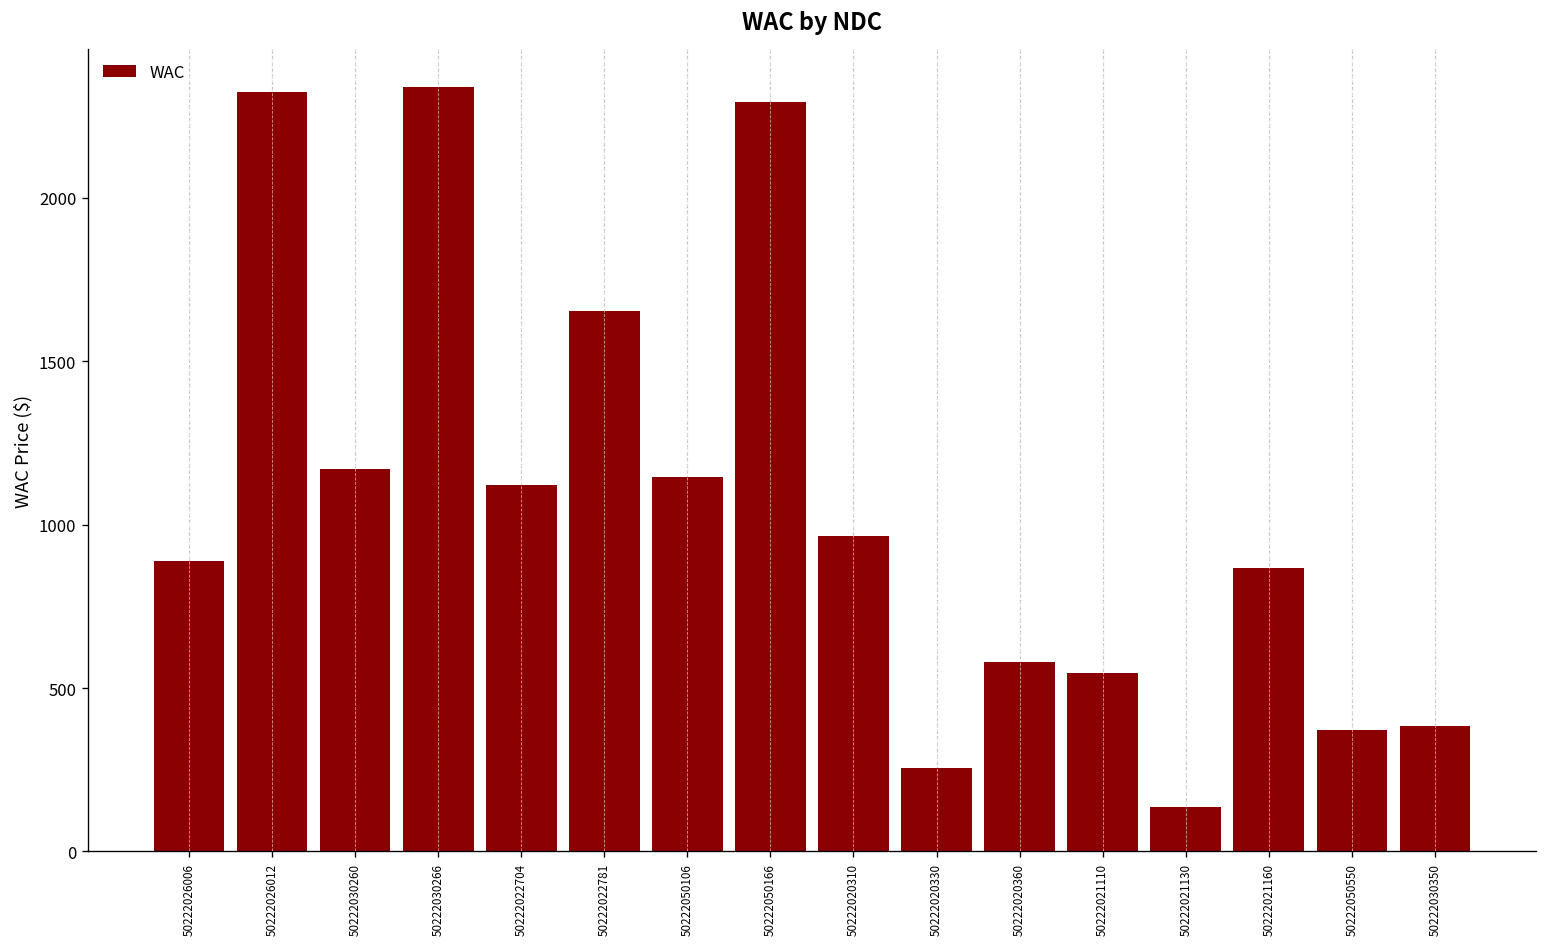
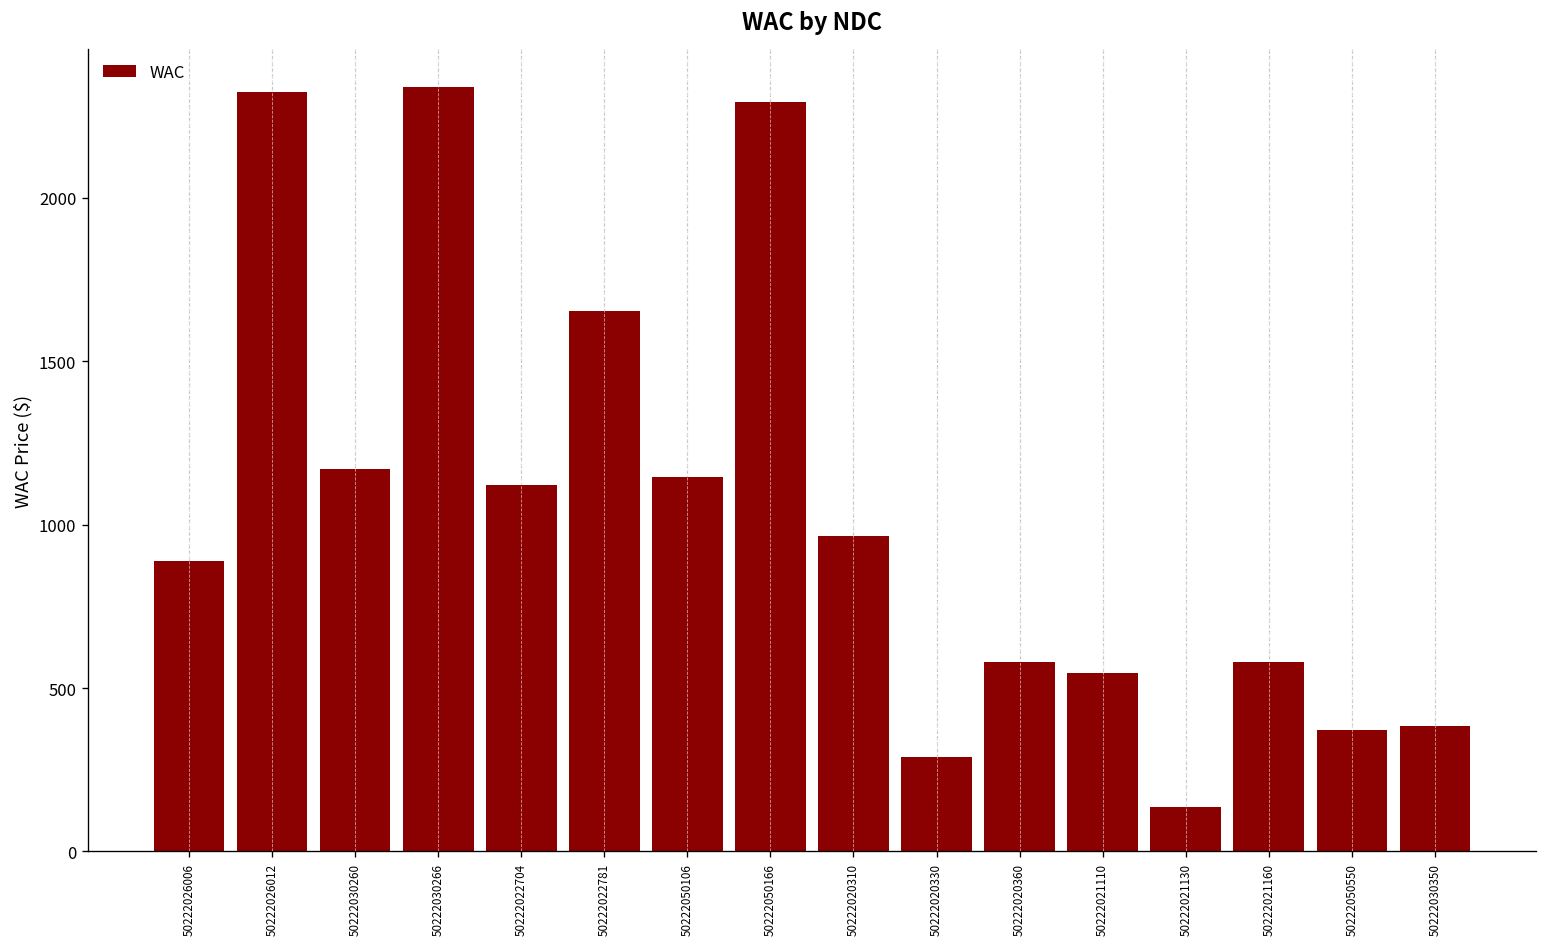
  {
    "50222026006": 890,
    "50222026012": 2320,
    "50222030260": 1170,
    "50222030266": 2340,
    "50222022704": 1120,
    "50222022781": 1650,
    "50222050106": 1150,
    "50222050166": 2290,
    "50222020310": 970,
-   "50222020330": 250,
+   "50222020330": 290,
    "50222020360": 580,
    "50222021110": 550,
    "50222021130": 140,
-   "50222021160": 870,
+   "50222021160": 580,
    "50222050550": 370,
    "50222030350": 380
  }
